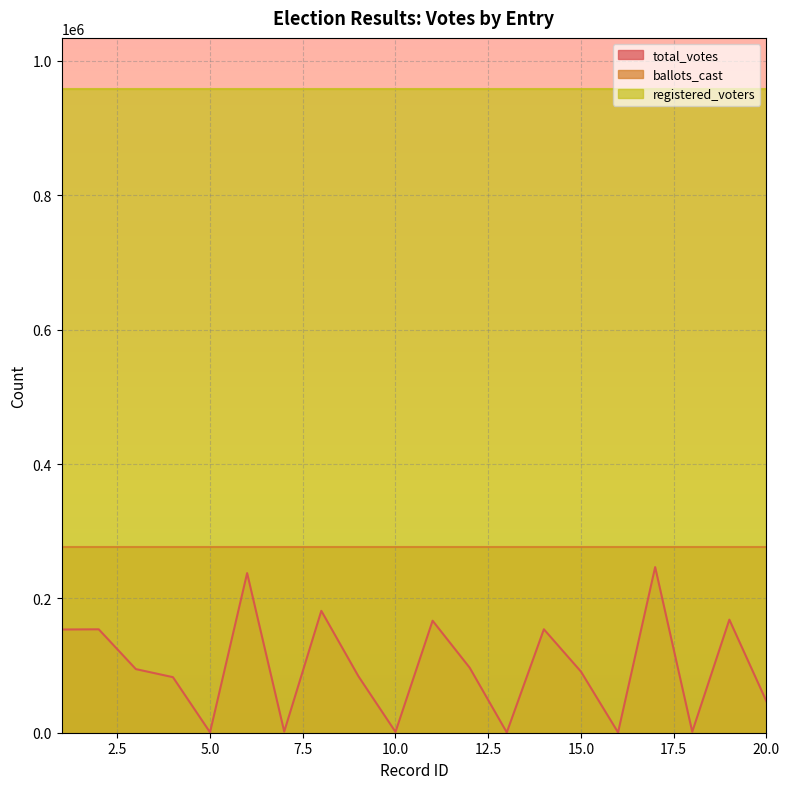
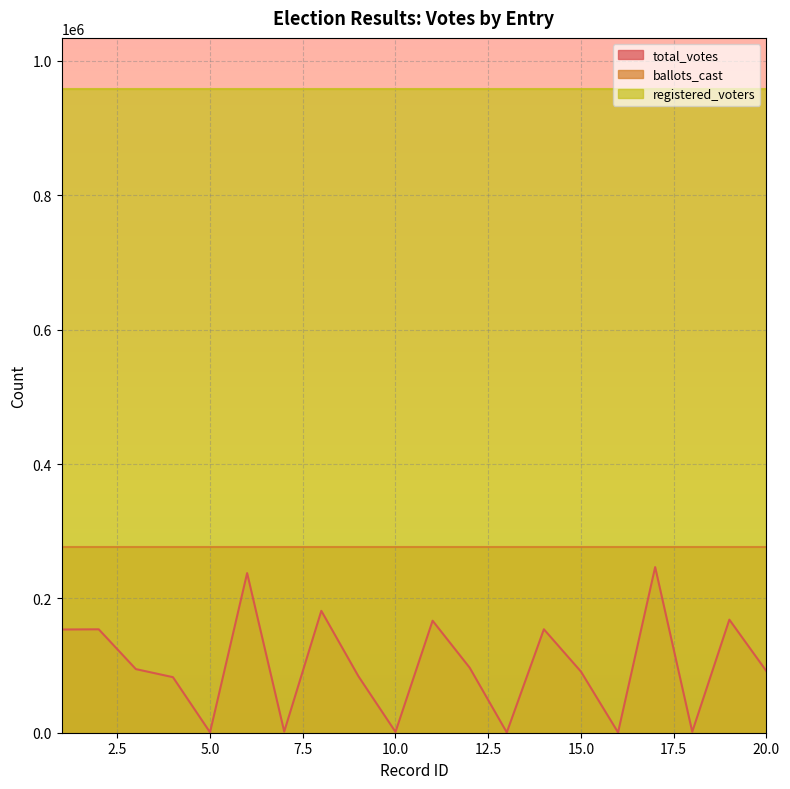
  {
    "total_votes": {
      "5.0": 0,
      "10.0": 0,
      "15.0": 90000,
-     "20.0": 50000
+     "20.0": 90000
    },
    "ballots_cast": {
      "5.0": 280000,
      "10.0": 280000,
      "15.0": 280000,
      "20.0": 280000
    },
    "registered_voters": {
      "5.0": 960000,
      "10.0": 960000,
      "15.0": 960000,
      "20.0": 960000
    }
  }
